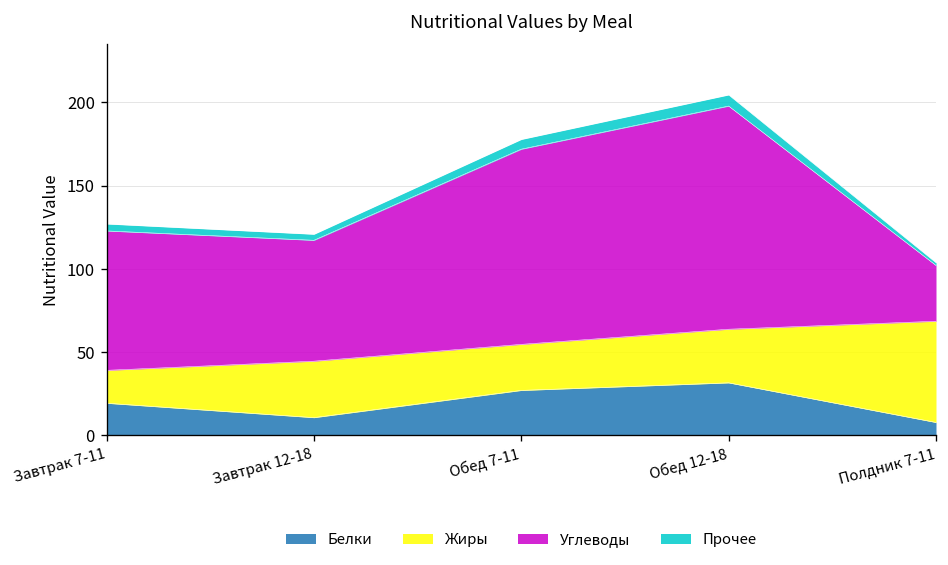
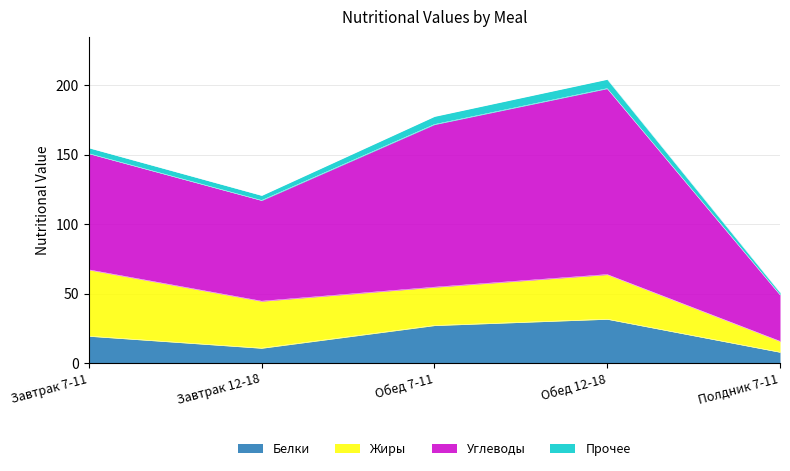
  {
    "Белки": {
      "Завтрак 7-11": 19,
      "Завтрак 12-18": 11,
      "Обед 7-11": 27,
      "Обед 12-18": 32,
      "Полдник 7-11": 8
    },
    "Жиры": {
-     "Завтрак 7-11": 20,
+     "Завтрак 7-11": 48,
      "Завтрак 12-18": 34,
      "Обед 7-11": 28,
      "Обед 12-18": 32,
-     "Полдник 7-11": 61
+     "Полдник 7-11": 8
    },
    "Углеводы": {
      "Завтрак 7-11": 84,
      "Завтрак 12-18": 73,
      "Обед 7-11": 117,
      "Обед 12-18": 134
    },
    "Прочее": {
      "Завтрак 7-11": 4,
      "Завтрак 12-18": 4,
      "Обед 7-11": 6,
      "Обед 12-18": 7
    }
  }
